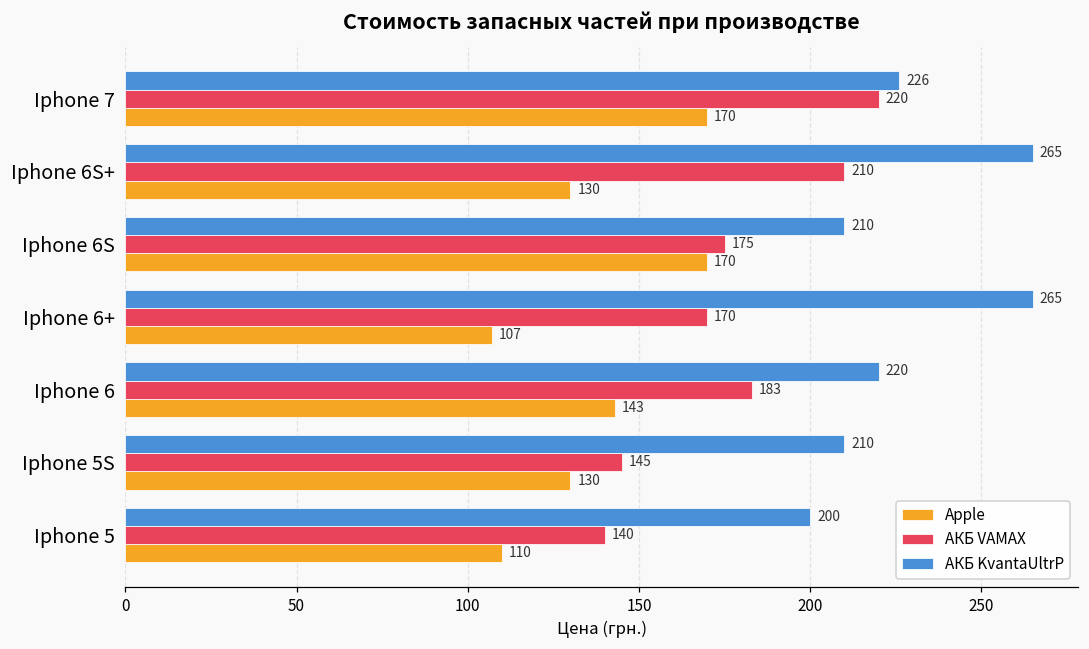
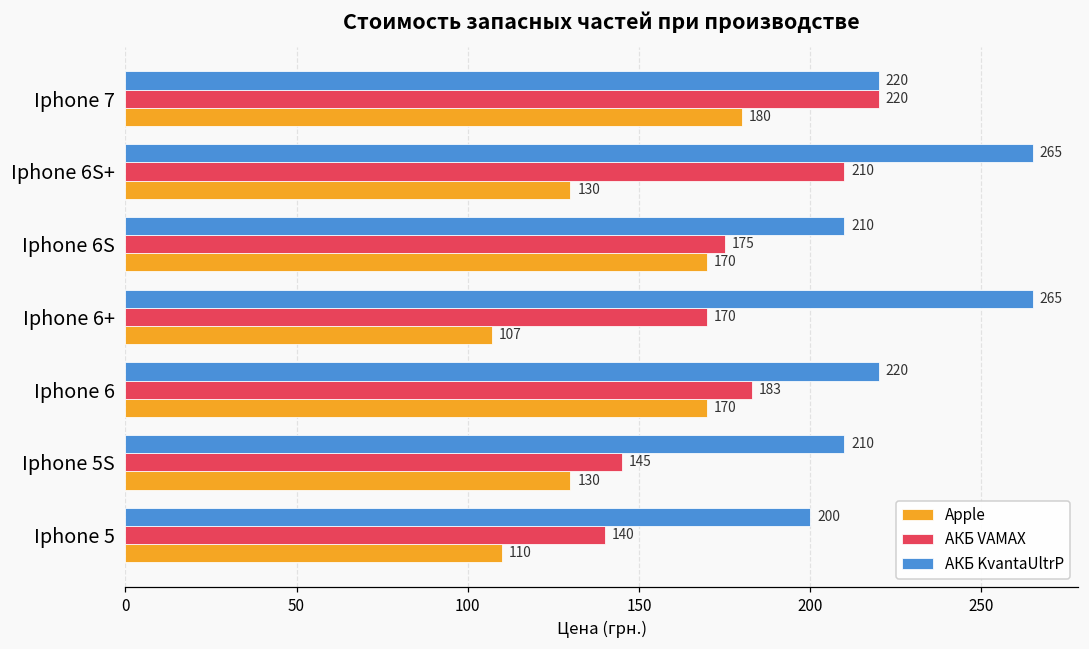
  {
    "Apple": {
-     "Iphone 7": 170,
+     "Iphone 7": 180,
      "Iphone 6S+": 130,
      "Iphone 6S": 170,
      "Iphone 6+": 107,
-     "Iphone 6": 143,
+     "Iphone 6": 170,
      "Iphone 5S": 130,
      "Iphone 5": 110
    },
    "АКБ VAMAX": {
      "Iphone 7": 220,
      "Iphone 6S+": 210,
      "Iphone 6S": 175,
      "Iphone 6+": 170,
      "Iphone 6": 183,
      "Iphone 5S": 145,
      "Iphone 5": 140
    },
    "АКБ KvantaUltrP": {
-     "Iphone 7": 226,
+     "Iphone 7": 220,
      "Iphone 6S+": 265,
      "Iphone 6S": 210,
      "Iphone 6+": 265,
      "Iphone 6": 220,
      "Iphone 5S": 210,
      "Iphone 5": 200
    }
  }
